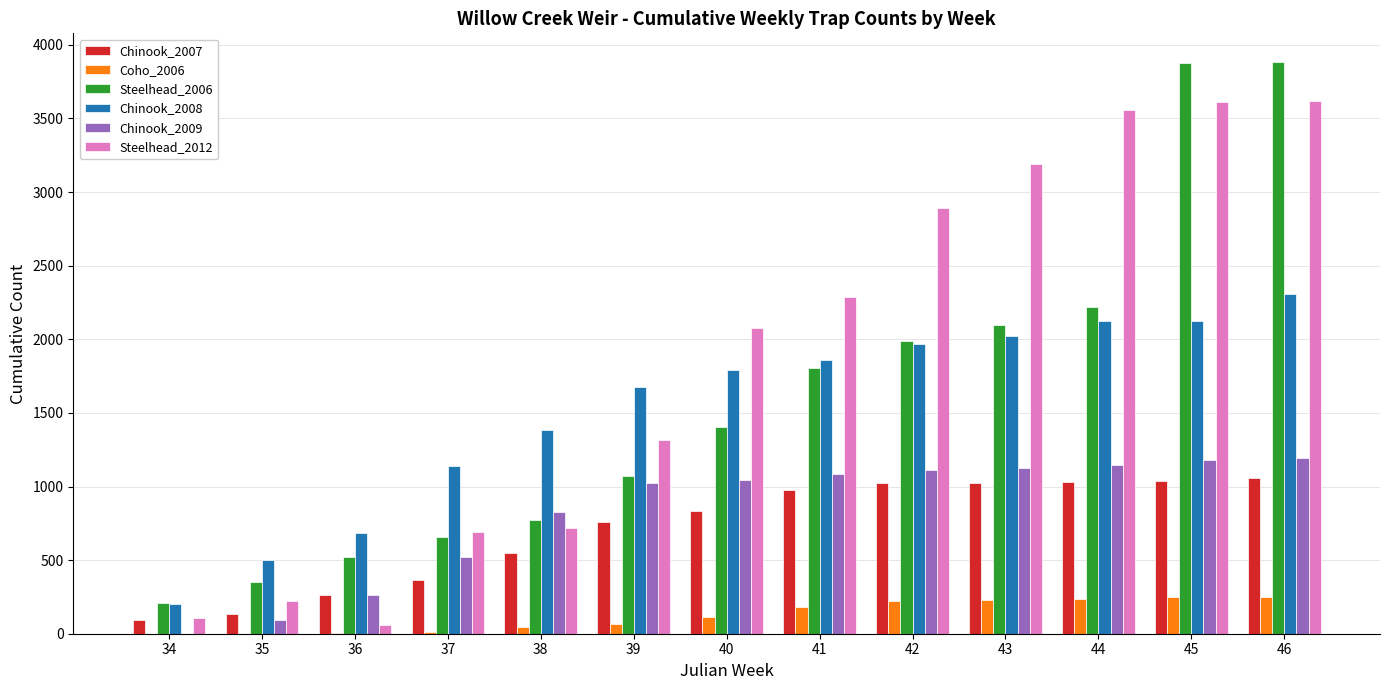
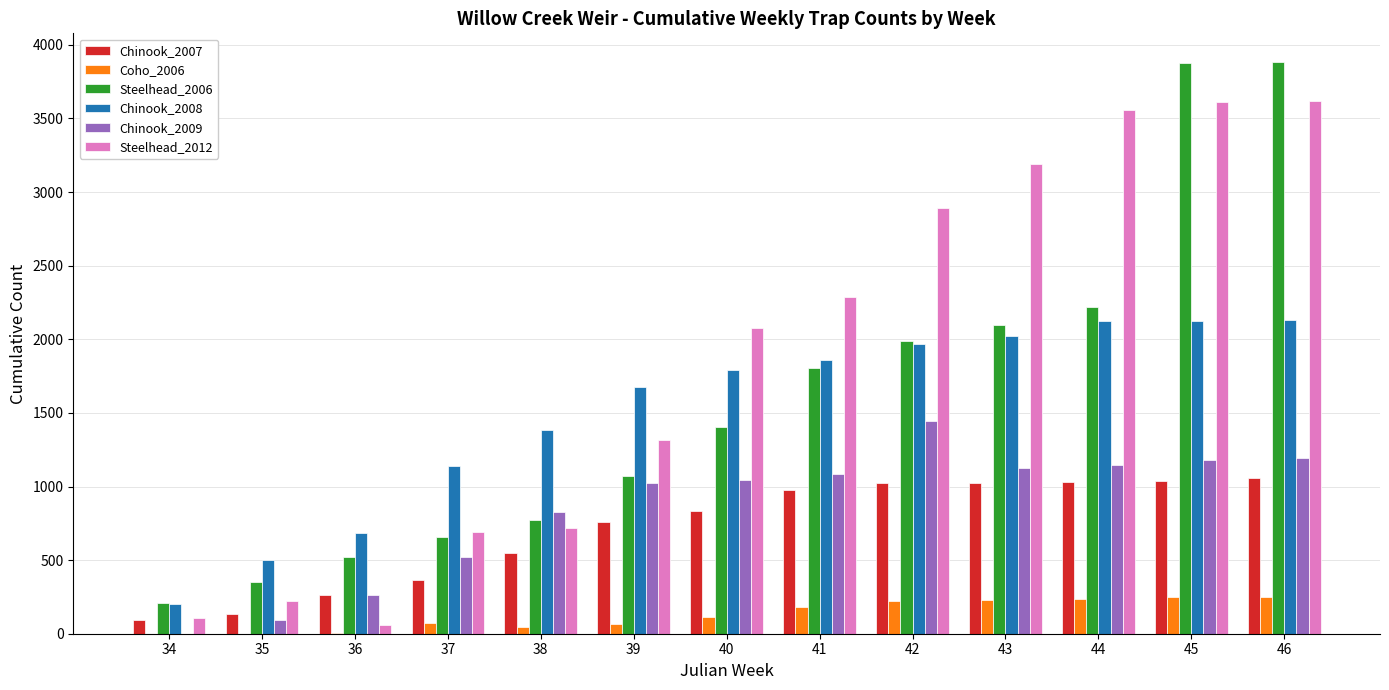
  {
    "Chinook_2007": {
      "34": 100,
      "35": 140,
      "36": 260,
      "37": 370,
      "38": 550,
      "39": 760,
      "40": 840,
      "41": 970,
      "42": 1020,
      "43": 1020,
      "44": 1030,
      "45": 1040,
      "46": 1060
    },
    "Coho_2006": {
      "34": 0,
      "35": 0,
-     "37": 10,
+     "37": 70,
      "38": 40,
      "39": 70,
      "40": 120,
      "41": 180,
      "42": 220,
      "43": 230,
      "44": 240,
      "45": 250,
      "46": 250
    },
    "Steelhead_2006": {
      "34": 210,
      "35": 350,
      "36": 520,
      "37": 660,
      "38": 770,
      "39": 1070,
      "40": 1410,
      "41": 1810,
      "42": 1990,
      "43": 2090,
      "44": 2220,
      "45": 3880,
      "46": 3880
    },
    "Chinook_2008": {
      "34": 200,
      "35": 500,
      "36": 690,
      "37": 1140,
      "38": 1390,
      "39": 1680,
      "40": 1790,
      "41": 1860,
      "42": 1970,
      "43": 2020,
      "44": 2120,
      "45": 2120,
-     "46": 2310
+     "46": 2130
    },
    "Chinook_2009": {
      "34": 0,
      "35": 90,
      "36": 260,
      "37": 520,
      "38": 830,
      "39": 1020,
      "40": 1050,
      "41": 1080,
-     "42": 1110,
+     "42": 1440,
      "43": 1130,
      "44": 1140,
      "45": 1180,
      "46": 1190
    },
    "Steelhead_2012": {
      "34": 110,
      "35": 220,
      "36": 60,
      "37": 690,
      "38": 720,
      "39": 1320,
      "40": 2080,
      "41": 2290,
      "42": 2890,
      "43": 3190,
      "44": 3560,
      "45": 3610,
      "46": 3620
    }
  }
